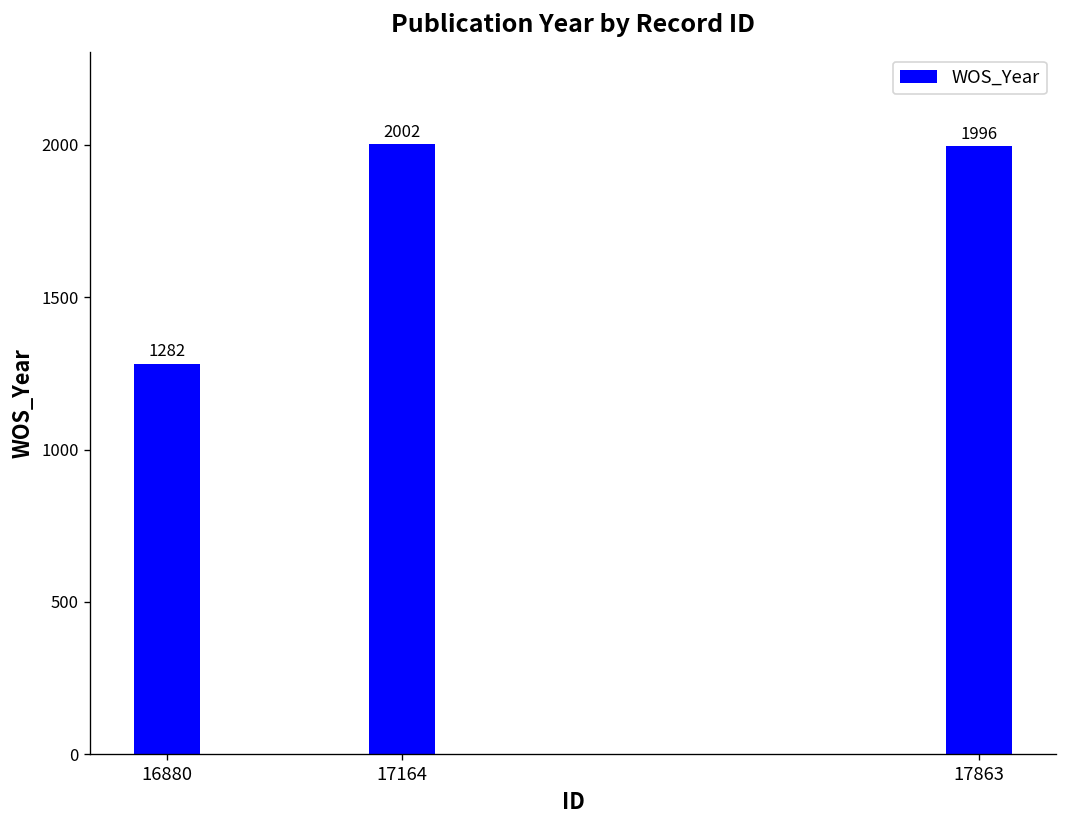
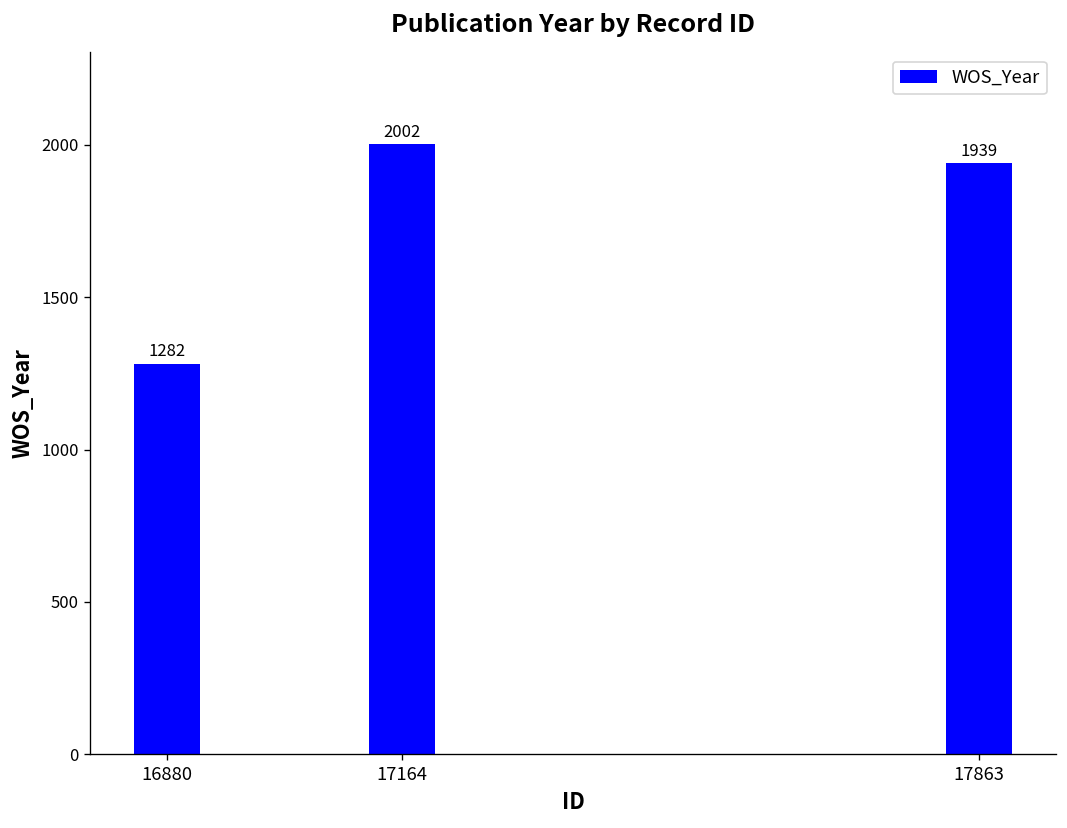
  {
    "16880": 1282,
    "17164": 2002,
-   "17863": 1996
+   "17863": 1939
  }
